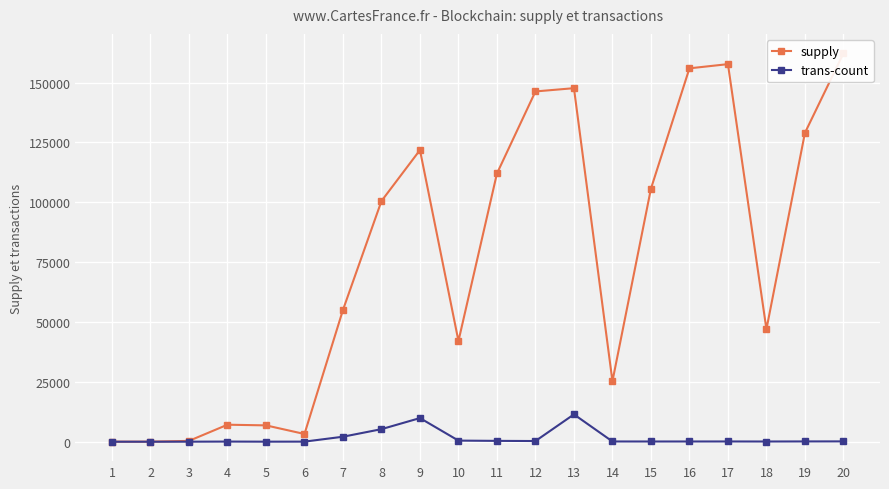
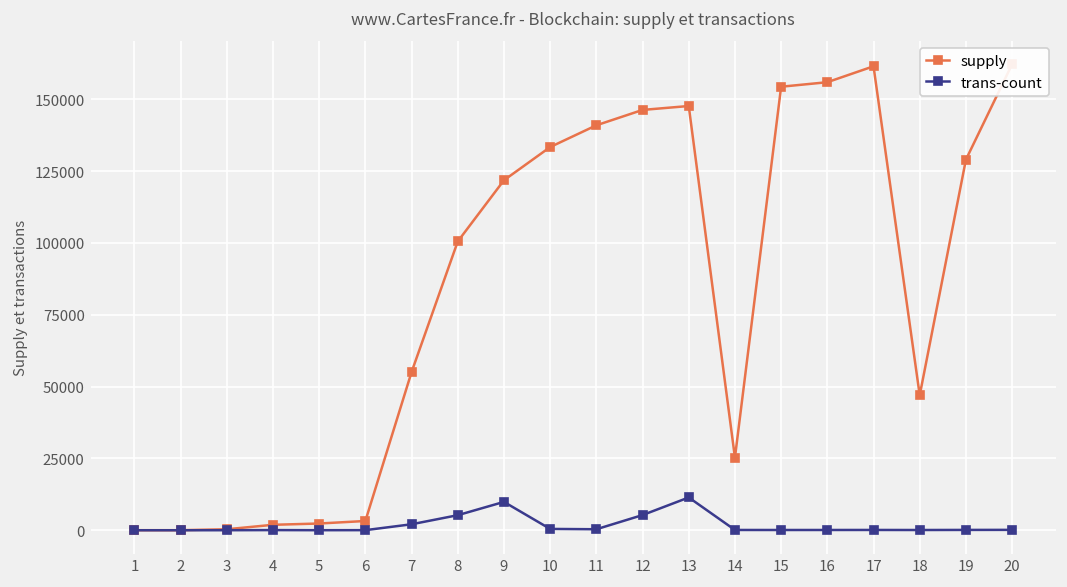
  {
    "supply": {
-     "4": 7000,
-     "5": 7000,
+     "4": 2000,
+     "5": 2000,
      "6": 3000,
      "7": 55000,
      "8": 101000,
      "9": 122000,
-     "10": 42000,
-     "11": 112000,
+     "10": 133000,
+     "11": 141000,
      "12": 146000,
      "13": 148000,
      "14": 25000,
-     "15": 106000,
+     "15": 154000,
      "16": 156000,
-     "17": 158000,
+     "17": 161000,
      "18": 47000,
      "19": 129000
    },
    "trans-count": {
      "4": 0,
      "5": 0,
      "6": 0,
      "7": 2000,
      "8": 5000,
      "9": 10000,
      "10": 0,
      "11": 0,
-     "12": 0,
+     "12": 5000,
      "13": 11000,
      "14": 0,
      "15": 0,
      "16": 0,
      "17": 0,
      "18": 0,
      "19": 0,
      "20": 0
    }
  }
